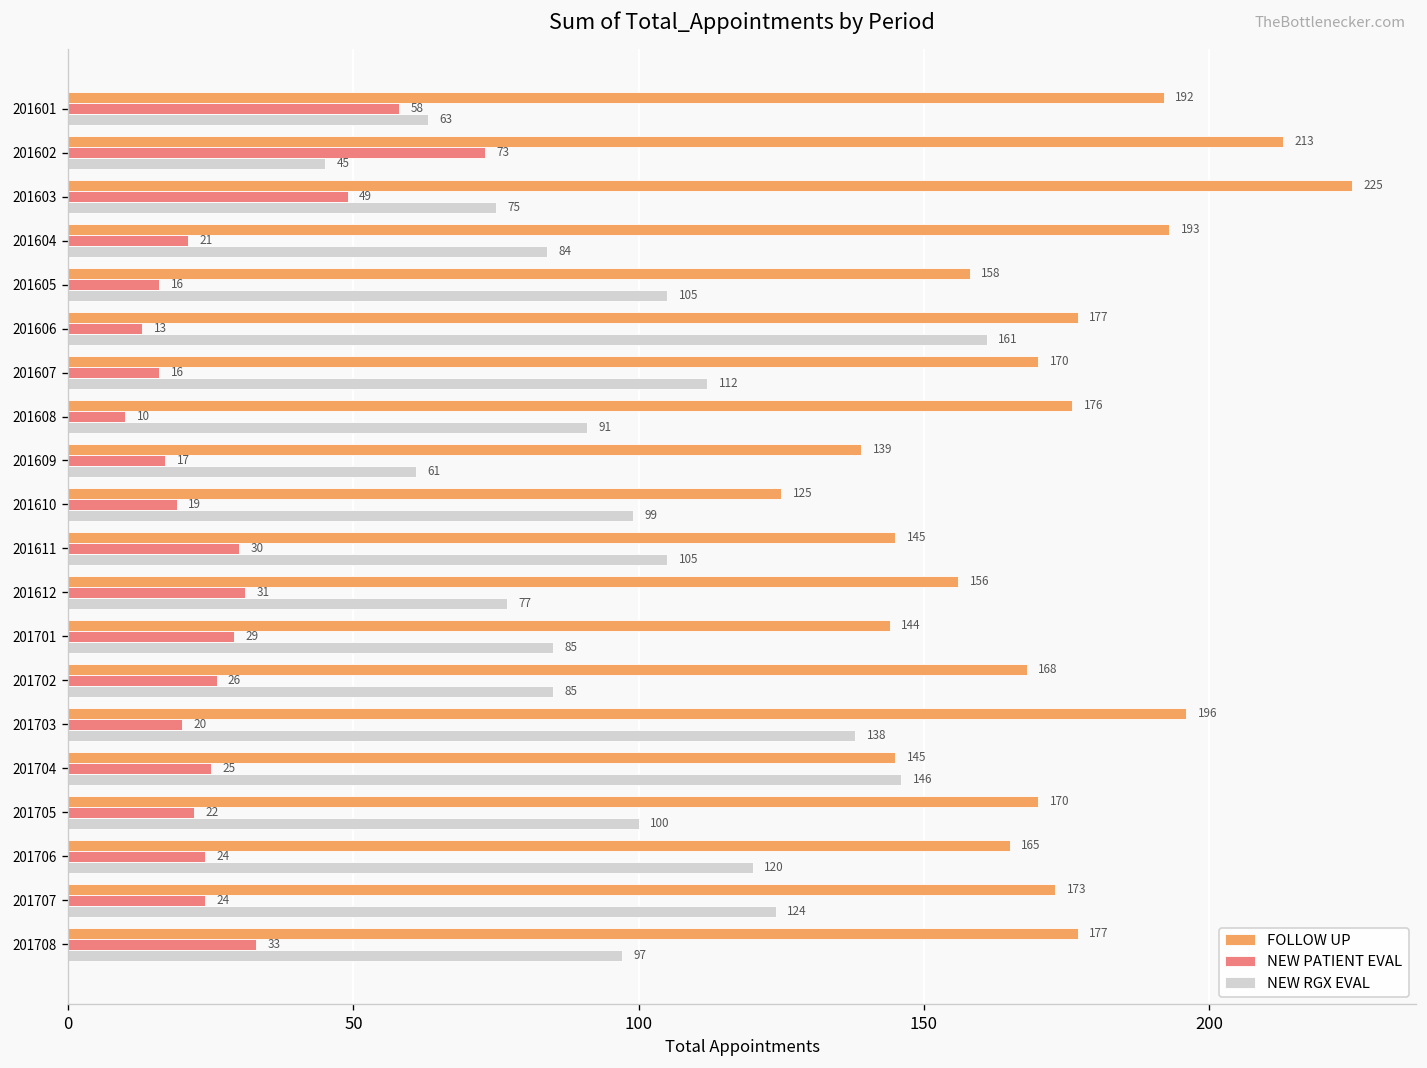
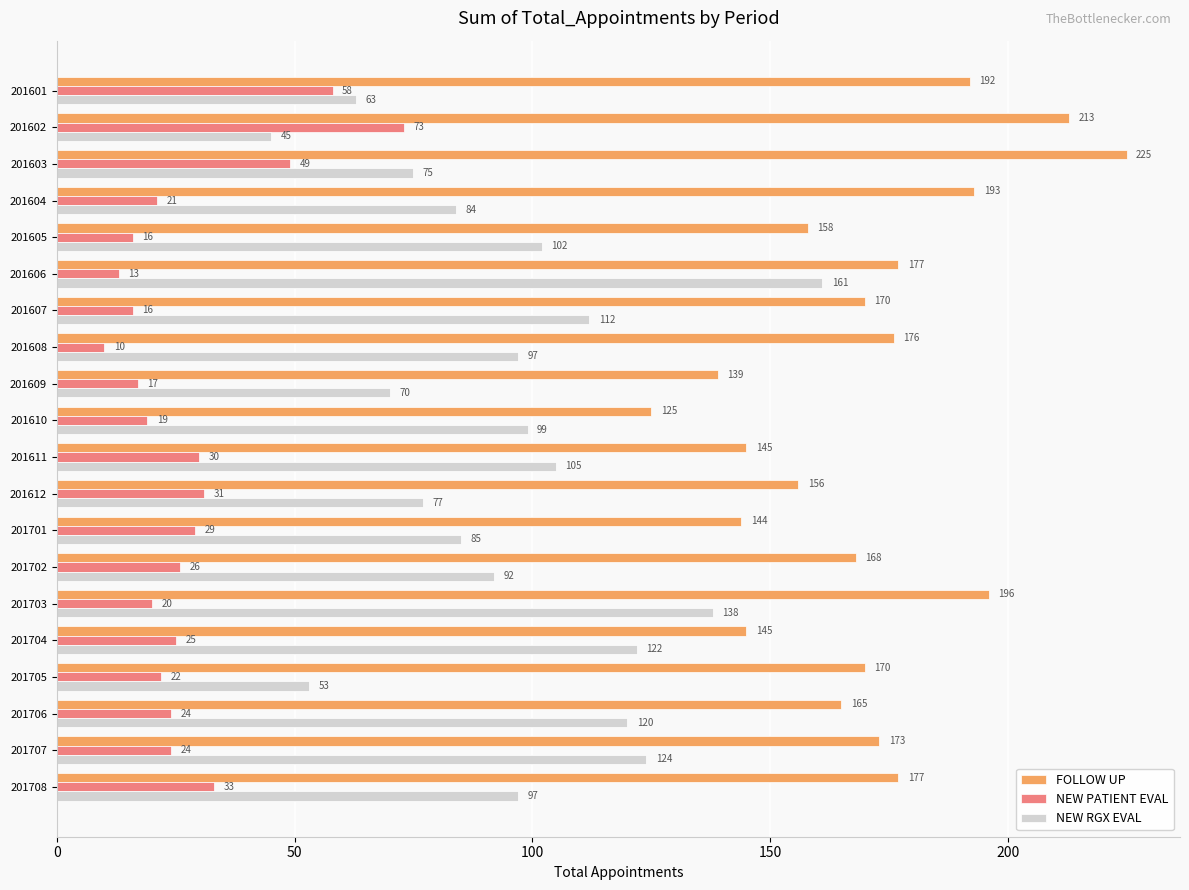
  {
    "NEW RGX EVAL": {
      "201601": 63,
      "201602": 45,
      "201603": 75,
      "201604": 84,
-     "201605": 105,
+     "201605": 102,
      "201606": 161,
      "201607": 112,
-     "201608": 91,
-     "201609": 61,
+     "201608": 97,
+     "201609": 70,
      "201610": 99,
      "201611": 105,
      "201612": 77,
      "201701": 85,
-     "201702": 85,
+     "201702": 92,
      "201703": 138,
-     "201704": 146,
-     "201705": 100,
+     "201704": 122,
+     "201705": 53,
      "201706": 120,
      "201707": 124,
      "201708": 97
    }
  }
